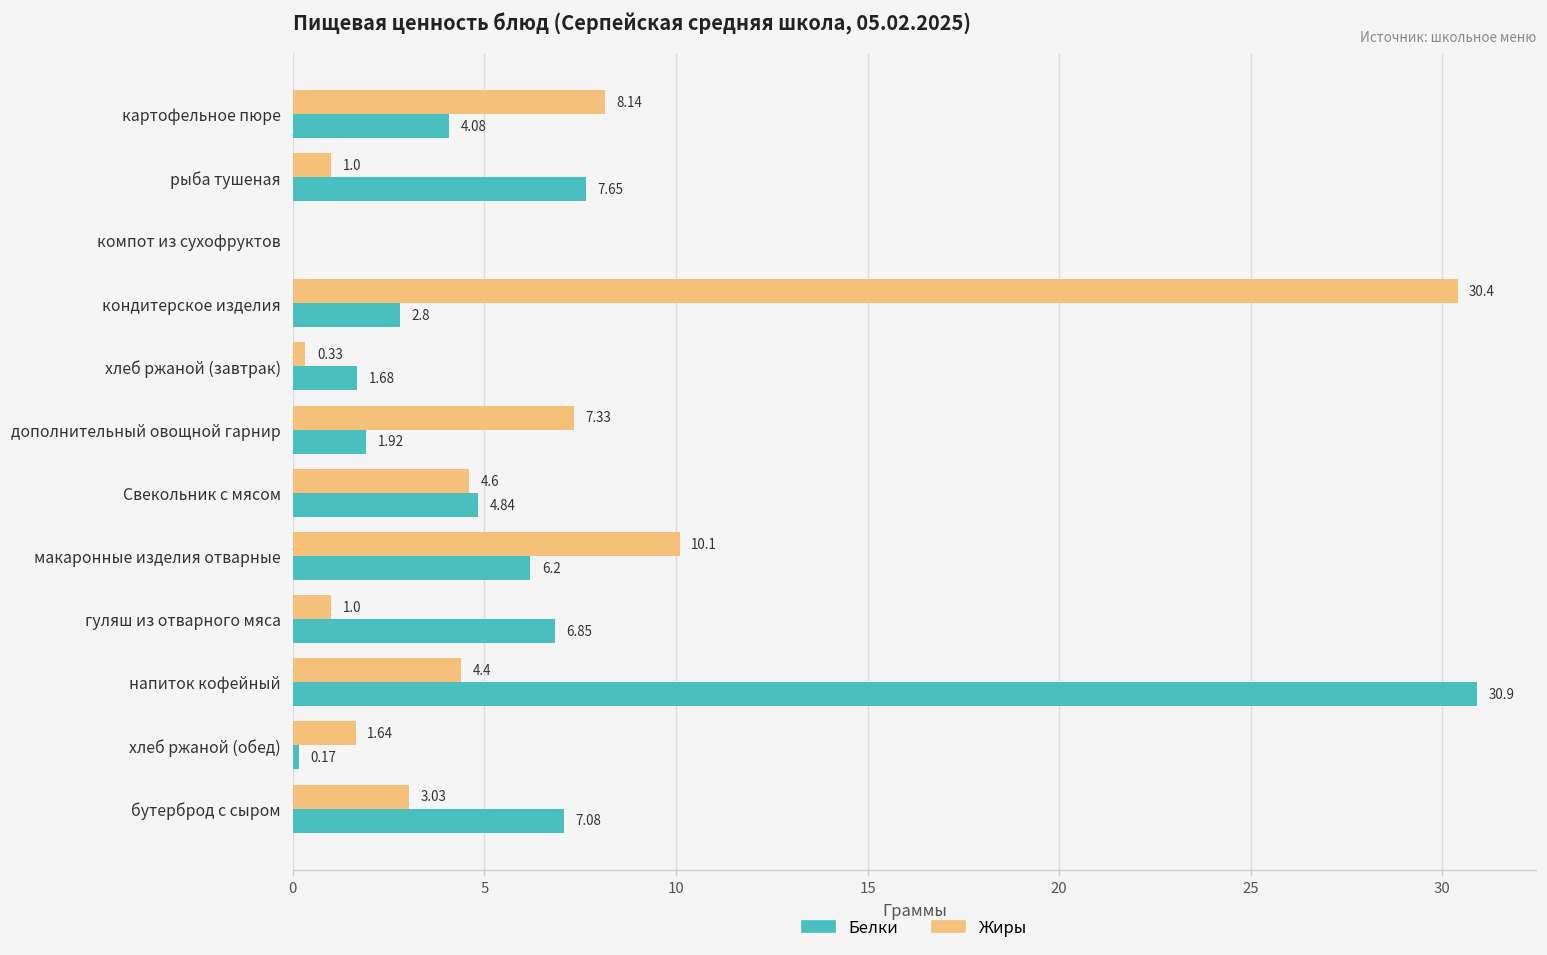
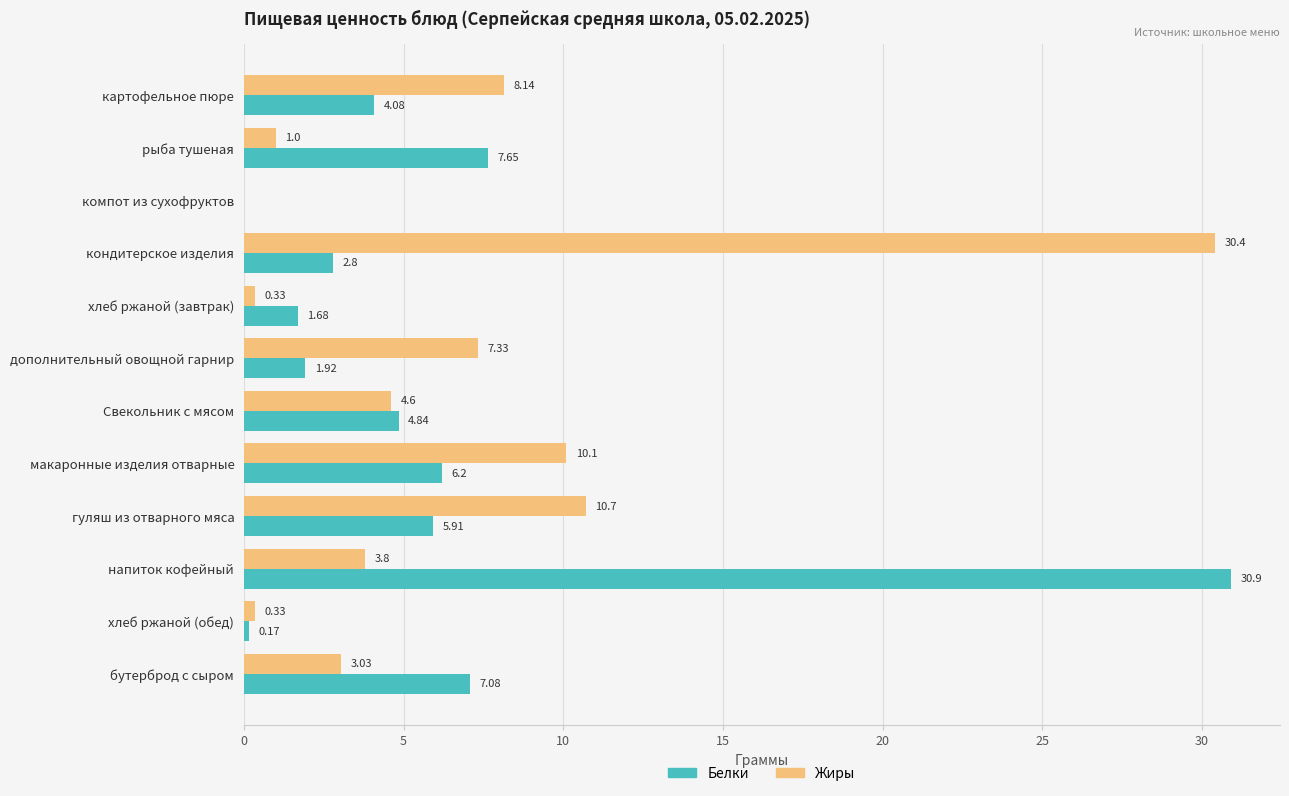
  {
    "Белки": {
      "картофельное пюре": 4.08,
      "рыба тушеная": 7.65,
      "кондитерское изделия": 2.8,
      "хлеб ржаной (завтрак)": 1.68,
      "дополнительный овощной гарнир": 1.92,
      "Свекольник с мясом": 4.84,
      "макаронные изделия отварные": 6.2,
-     "гуляш из отварного мяса": 6.85,
+     "гуляш из отварного мяса": 5.91,
      "напиток кофейный": 30.9,
      "хлеб ржаной (обед)": 0.17,
      "бутерброд с сыром": 7.08
    },
    "Жиры": {
      "картофельное пюре": 8.14,
      "рыба тушеная": 1.0,
      "кондитерское изделия": 30.4,
      "хлеб ржаной (завтрак)": 0.33,
      "дополнительный овощной гарнир": 7.33,
      "Свекольник с мясом": 4.6,
      "макаронные изделия отварные": 10.1,
-     "гуляш из отварного мяса": 1.0,
-     "напиток кофейный": 4.4,
-     "хлеб ржаной (обед)": 1.64,
+     "гуляш из отварного мяса": 10.7,
+     "напиток кофейный": 3.8,
+     "хлеб ржаной (обед)": 0.33,
      "бутерброд с сыром": 3.03
    }
  }
